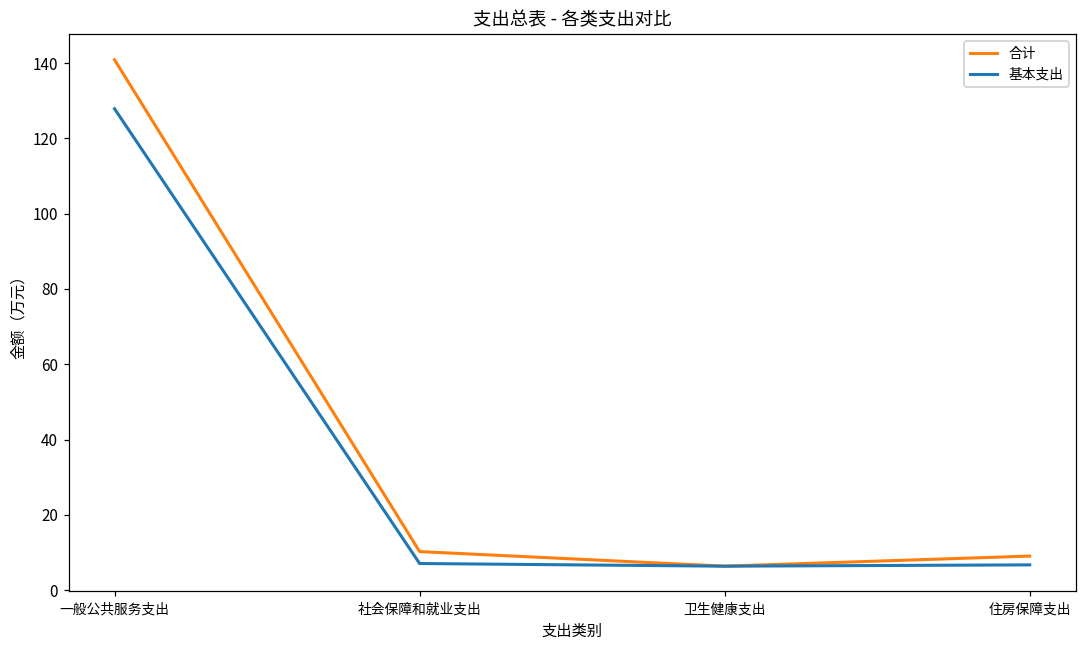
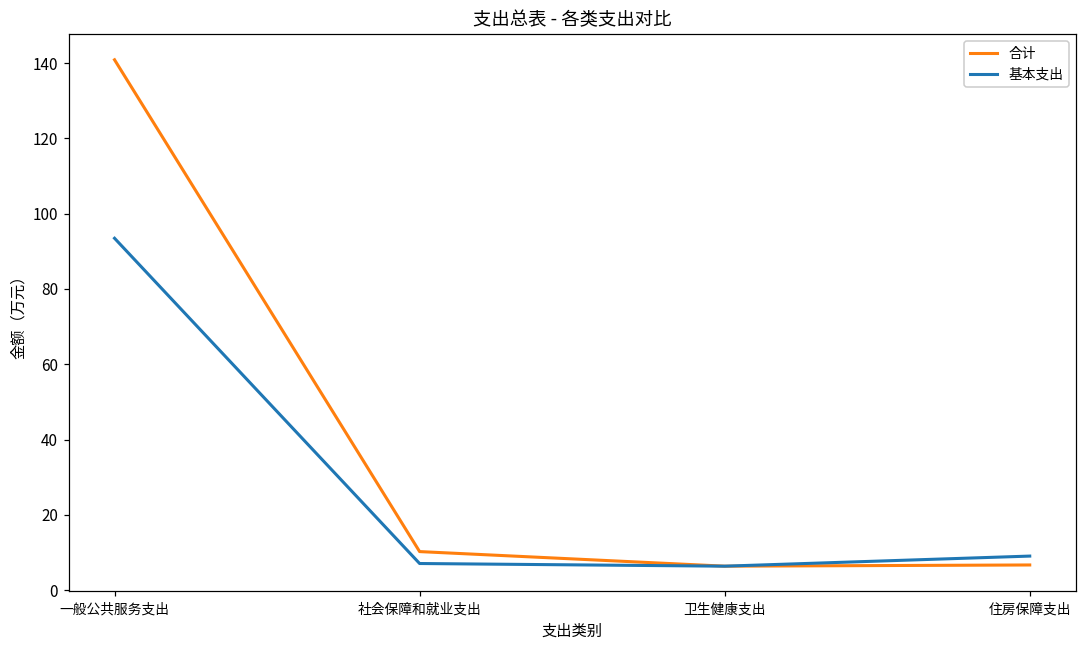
  {
    "合计": {
      "一般公共服务支出": 141,
      "社会保障和就业支出": 10,
-     "住房保障支出": 9
+     "住房保障支出": 7
    },
    "基本支出": {
-     "一般公共服务支出": 128,
+     "一般公共服务支出": 93,
      "社会保障和就业支出": 7,
-     "住房保障支出": 7
+     "住房保障支出": 9
    }
  }
